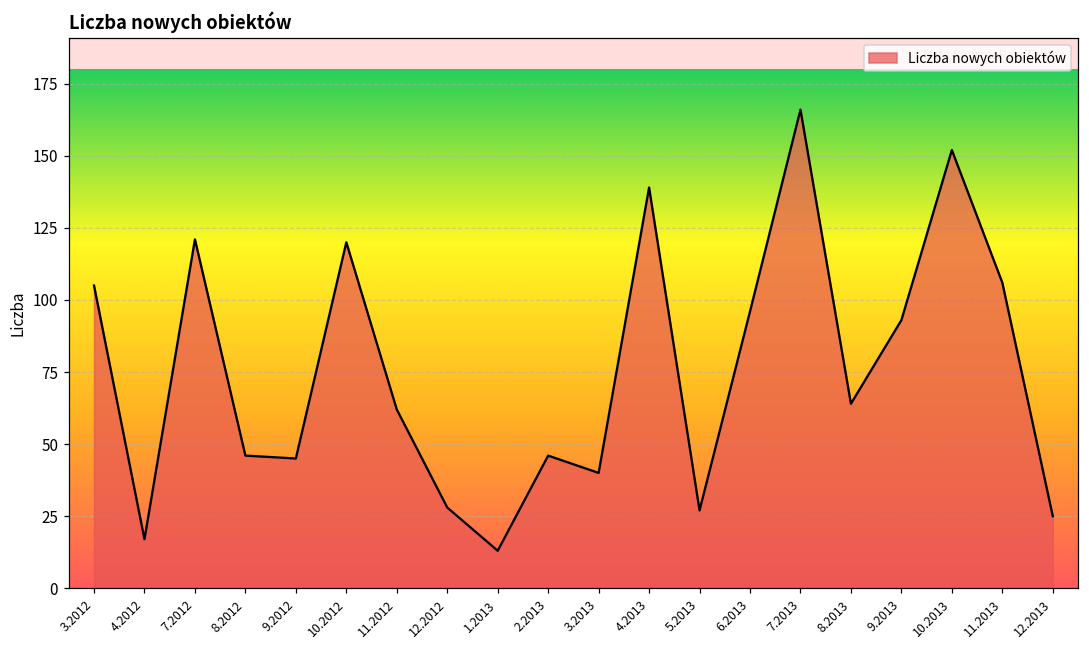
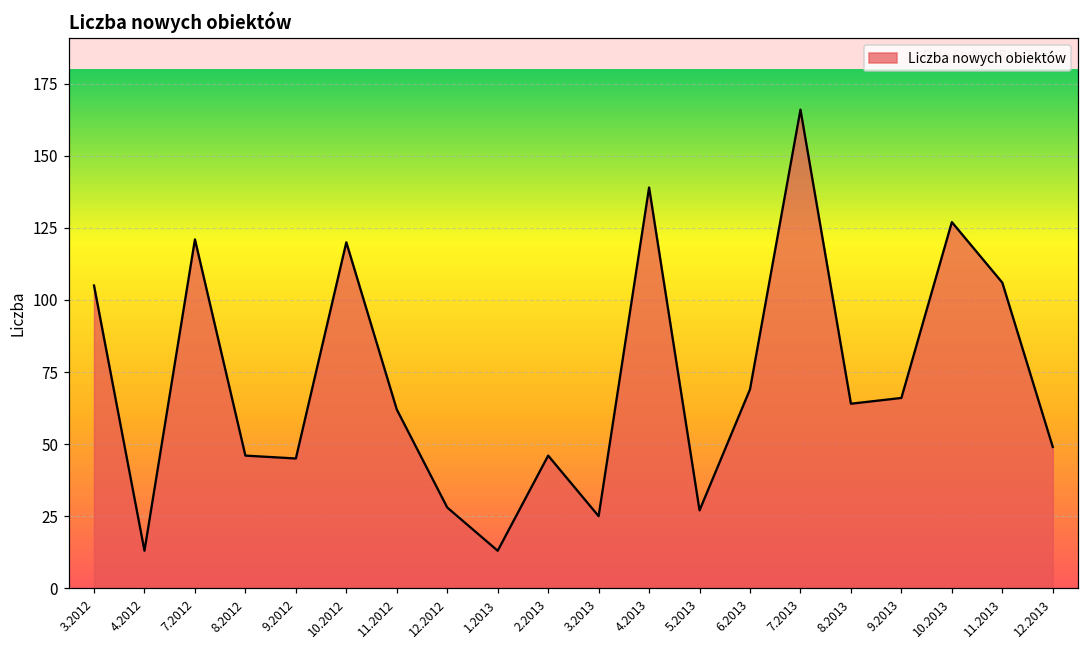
  {
    "3.2012": 105,
-   "4.2012": 17,
+   "4.2012": 13,
    "7.2012": 121,
    "8.2012": 46,
    "9.2012": 45,
    "10.2012": 120,
    "11.2012": 62,
    "12.2012": 28,
    "1.2013": 13,
    "2.2013": 46,
-   "3.2013": 40,
+   "3.2013": 25,
    "4.2013": 139,
    "5.2013": 27,
-   "6.2013": 96,
+   "6.2013": 69,
    "7.2013": 166,
    "8.2013": 64,
-   "9.2013": 93,
-   "10.2013": 152,
+   "9.2013": 66,
+   "10.2013": 127,
    "11.2013": 106,
-   "12.2013": 25
+   "12.2013": 49
  }
